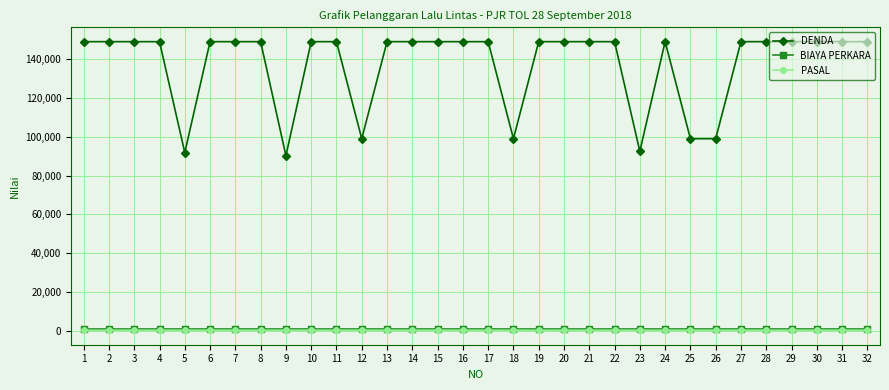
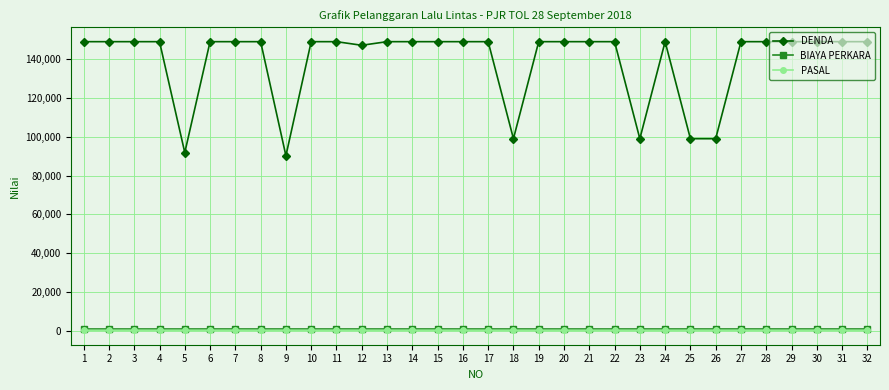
  {
    "DENDA": {
      "1": "149,000",
      "2": "149,000",
      "3": "149,000",
      "4": "149,000",
      "5": "92,000",
      "6": "149,000",
      "7": "149,000",
      "8": "149,000",
      "9": "90,000",
      "10": "149,000",
      "11": "149,000",
-     "12": "99,000",
+     "12": "147,000",
      "13": "149,000",
      "14": "149,000",
      "15": "149,000",
      "16": "149,000",
      "17": "149,000",
      "18": "99,000",
      "19": "149,000",
      "20": "149,000",
      "21": "149,000",
      "22": "149,000",
-     "23": "93,000",
+     "23": "99,000",
      "24": "149,000",
      "25": "99,000",
      "26": "99,000",
      "27": "149,000",
      "28": "149,000"
    }
  }
